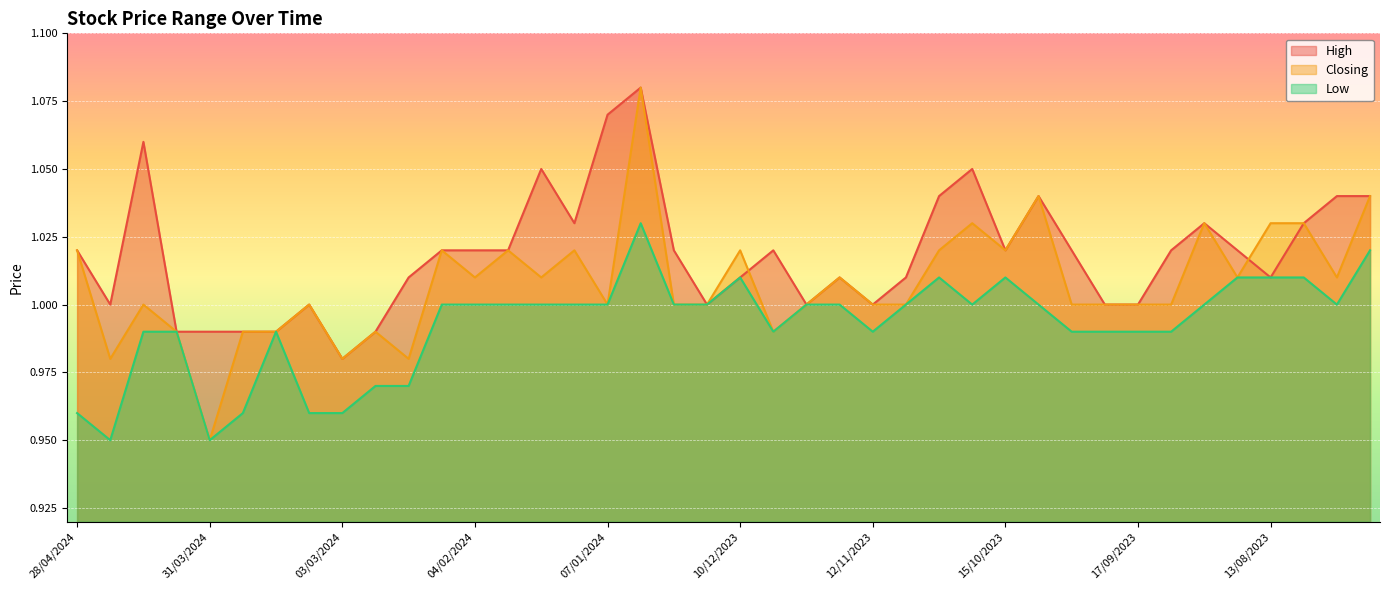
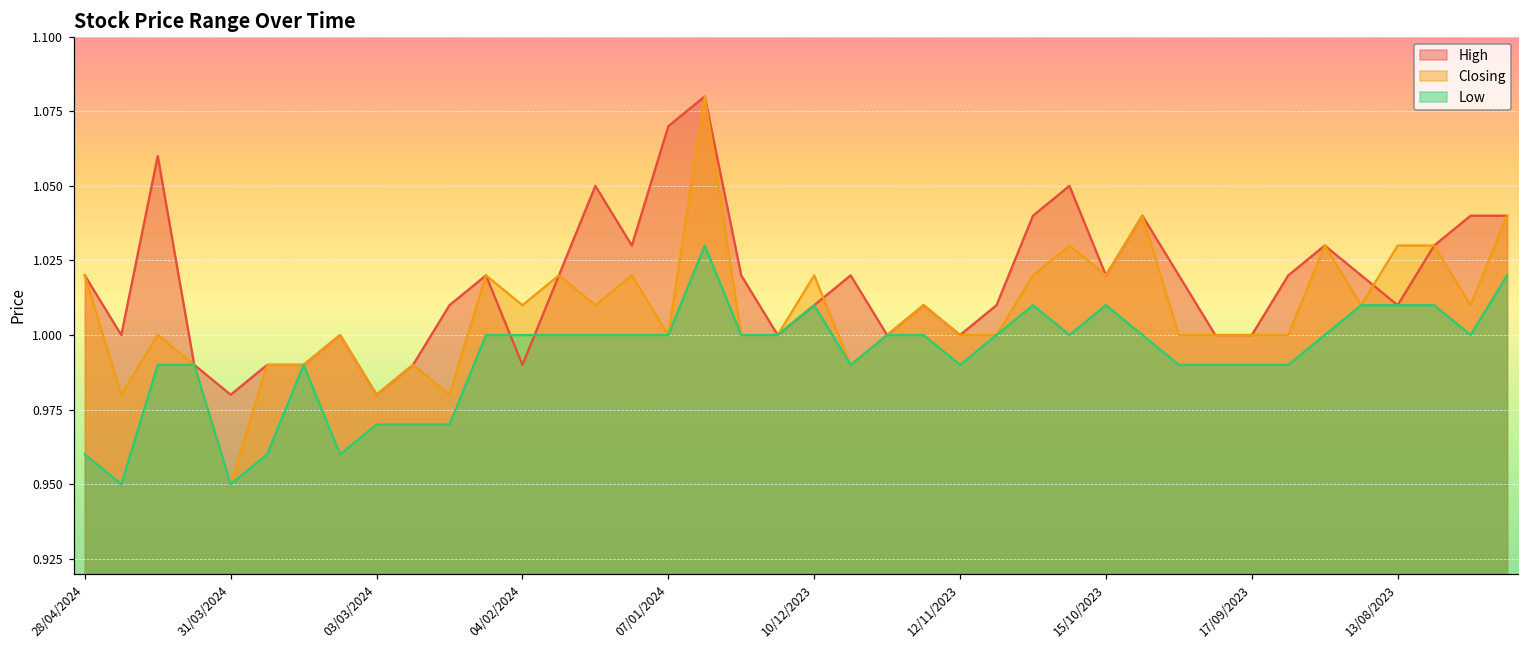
  {
    "High": {
-     "31/03/2024": 0.99,
-     "04/02/2024": 1.02,
+     "31/03/2024": 0.98,
+     "04/02/2024": 0.99,
      "07/01/2024": 1.07
    },
    "Closing": {
      "04/02/2024": 1.01,
      "10/12/2023": 1.02,
      "13/08/2023": 1.03
    },
    "Low": {
      "28/04/2024": 0.96,
-     "03/03/2024": 0.96,
+     "03/03/2024": 0.97,
      "04/02/2024": 1.00,
      "12/11/2023": 0.99,
      "15/10/2023": 1.01,
      "17/09/2023": 0.99
    }
  }
